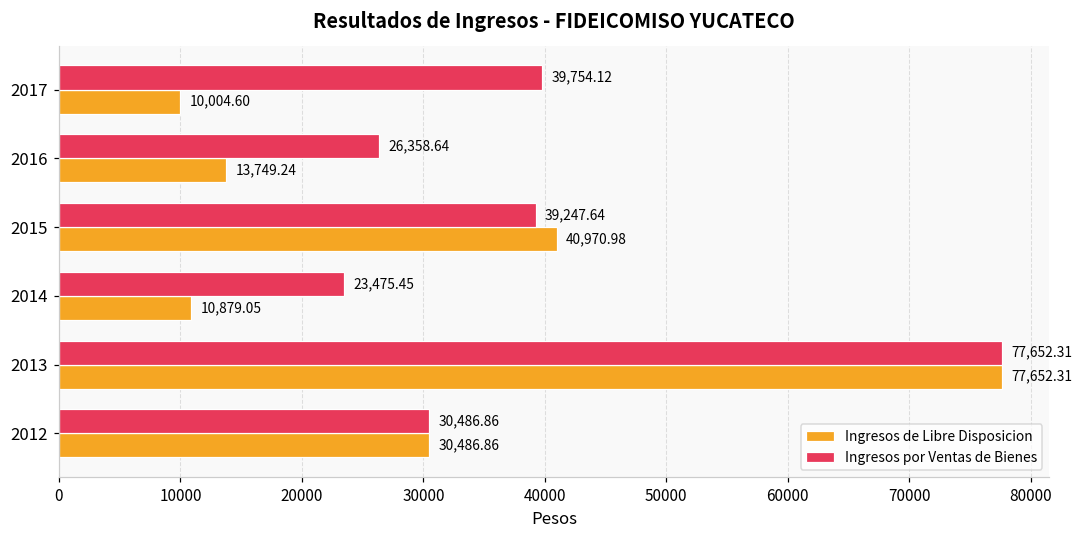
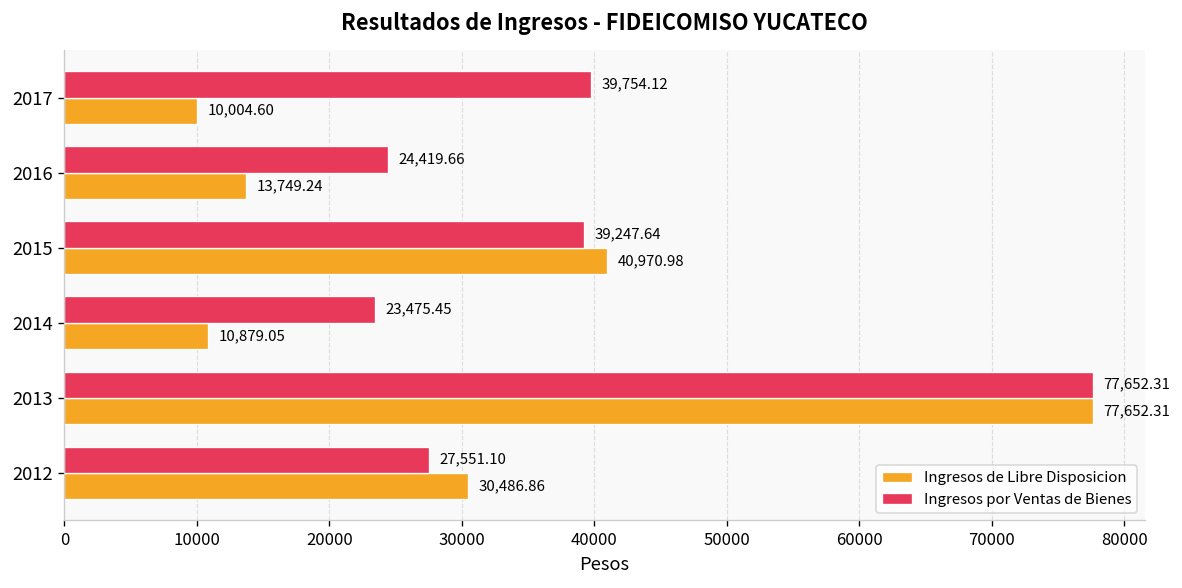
  {
    "Ingresos de Libre Disposicion": {
      "2017": "10,004.60",
      "2016": "13,749.24",
      "2015": "40,970.98",
      "2014": "10,879.05",
      "2013": "77,652.31",
      "2012": "30,486.86"
    },
    "Ingresos por Ventas de Bienes": {
      "2017": "39,754.12",
-     "2016": "26,358.64",
+     "2016": "24,419.66",
      "2015": "39,247.64",
      "2014": "23,475.45",
      "2013": "77,652.31",
-     "2012": "30,486.86"
+     "2012": "27,551.10"
    }
  }
